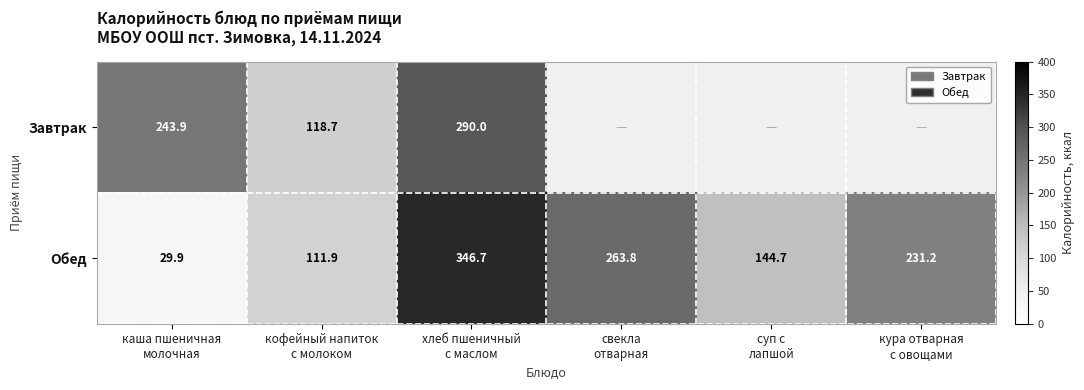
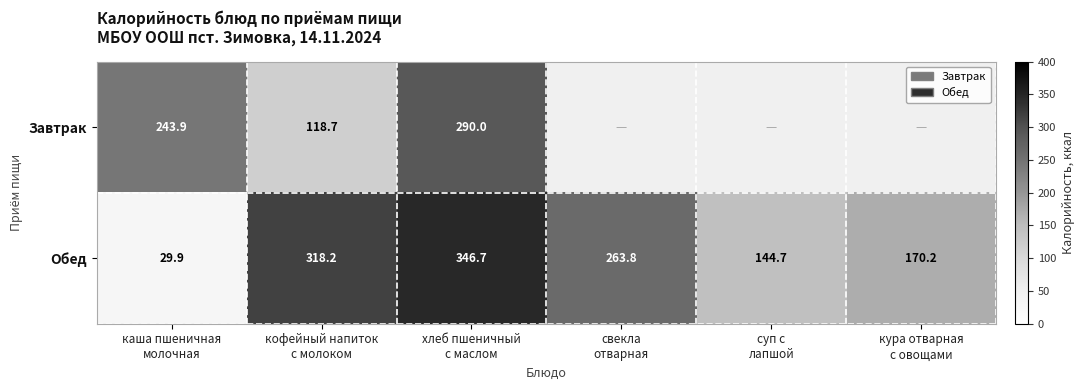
  {
    "Завтрак": {
      "каша пшеничная молочная": 243.9,
      "кофейный напиток с молоком": 118.7,
      "хлеб пшеничный с маслом": 290.0
    },
    "Обед": {
      "каша пшеничная молочная": 29.9,
-     "кофейный напиток с молоком": 111.9,
+     "кофейный напиток с молоком": 318.2,
      "хлеб пшеничный с маслом": 346.7,
      "свекла отварная": 263.8,
      "суп с лапшой": 144.7,
-     "кура отварная с овощами": 231.2
+     "кура отварная с овощами": 170.2
    }
  }
